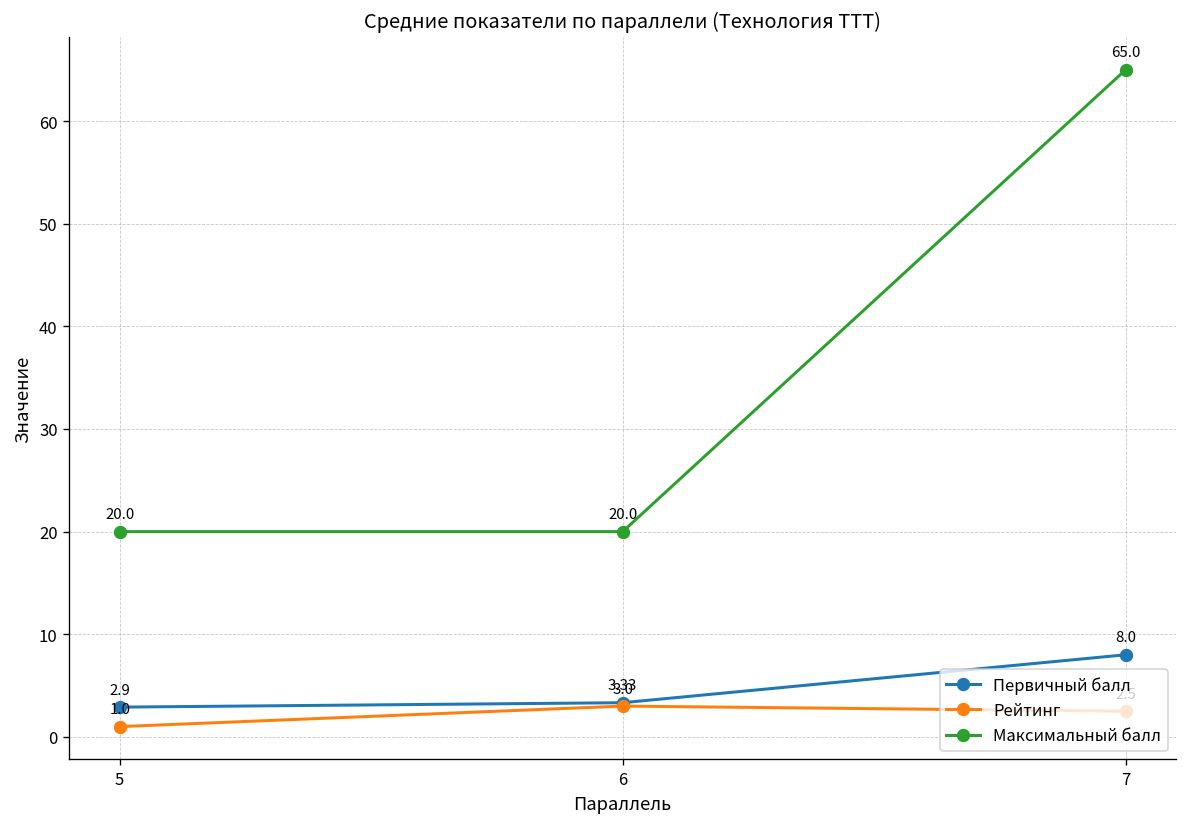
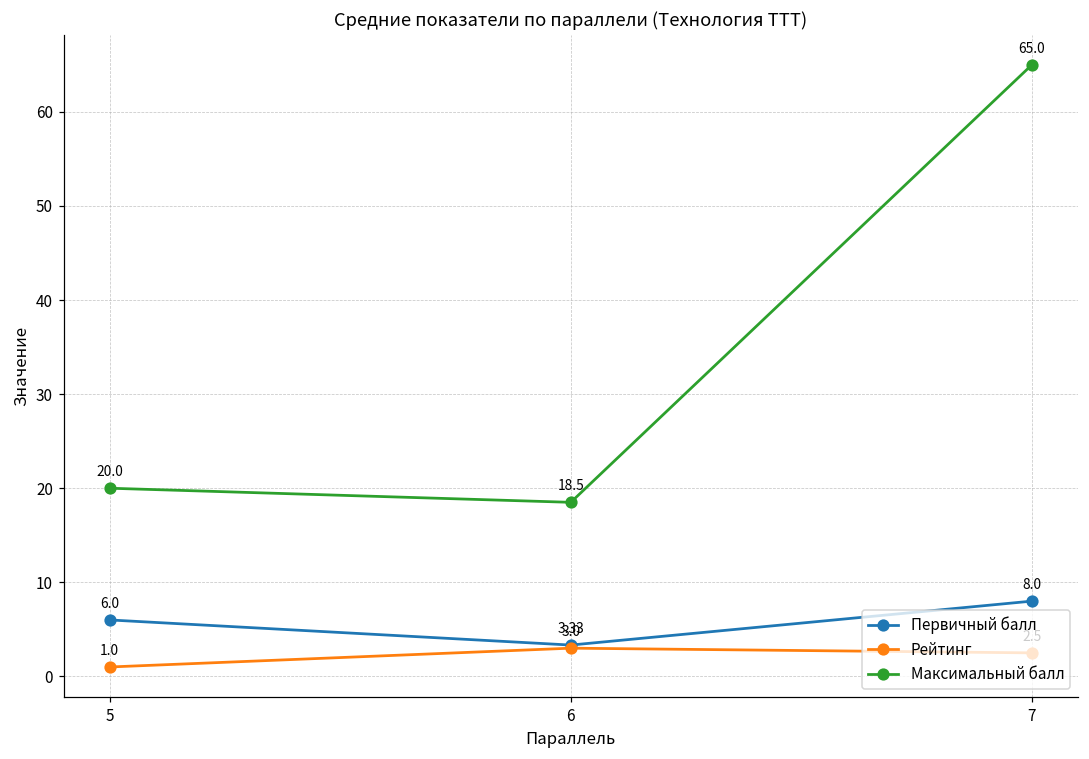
  {
    "Первичный балл": {
-     "5": 2.9,
+     "5": 6.0,
      "7": 8.0
    },
    "Максимальный балл": {
      "5": 20.0,
-     "6": 20.0,
+     "6": 18.5,
      "7": 65.0
    }
  }
